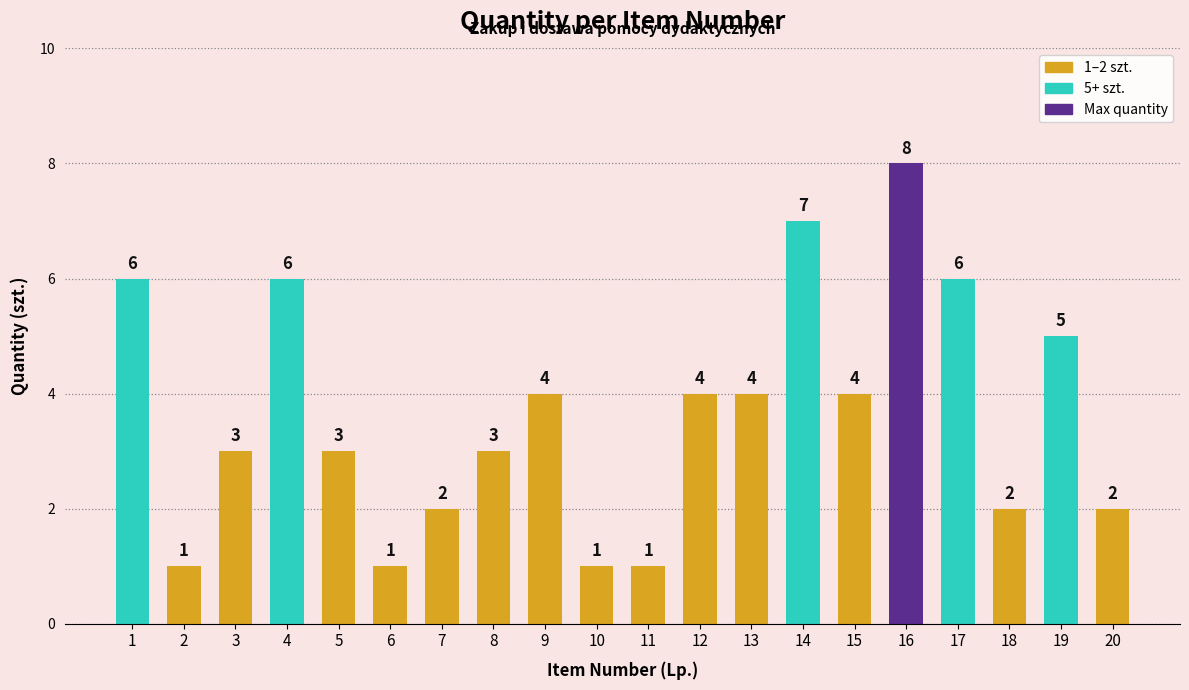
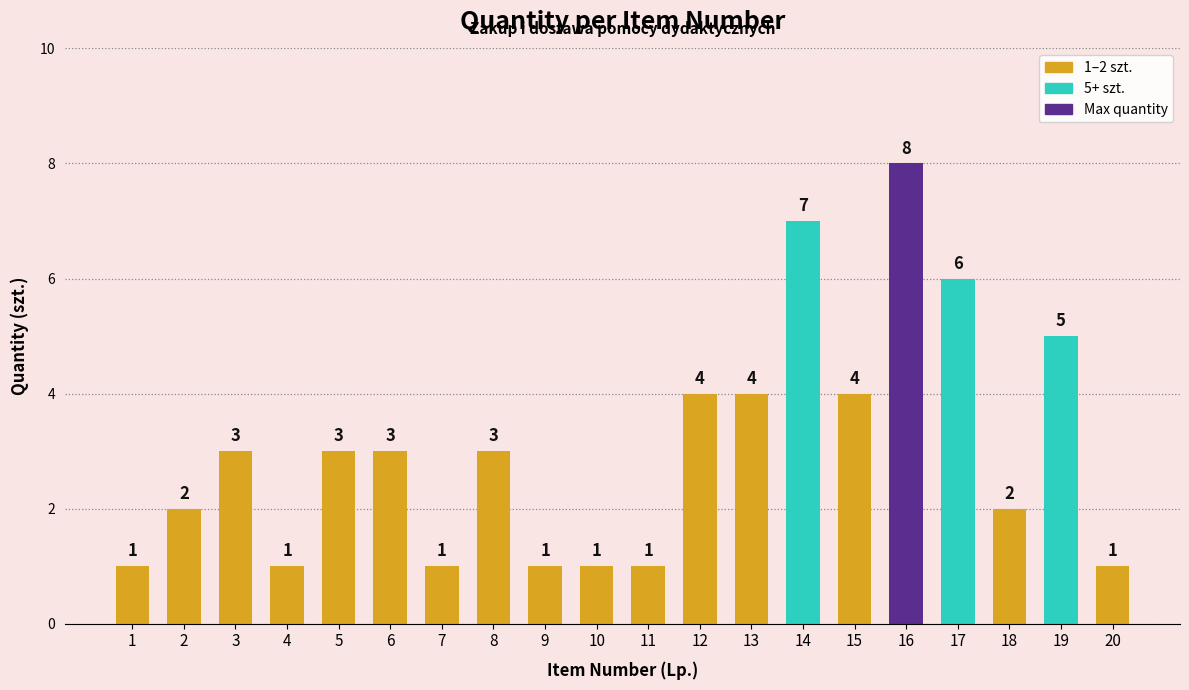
  {
-   "1": 6,
-   "2": 1,
+   "1": 1,
+   "2": 2,
    "3": 3,
-   "4": 6,
+   "4": 1,
    "5": 3,
-   "6": 1,
-   "7": 2,
+   "6": 3,
+   "7": 1,
    "8": 3,
-   "9": 4,
+   "9": 1,
    "10": 1,
    "11": 1,
    "12": 4,
    "13": 4,
    "14": 7,
    "15": 4,
    "16": 8,
    "17": 6,
    "18": 2,
    "19": 5,
-   "20": 2
+   "20": 1
  }
